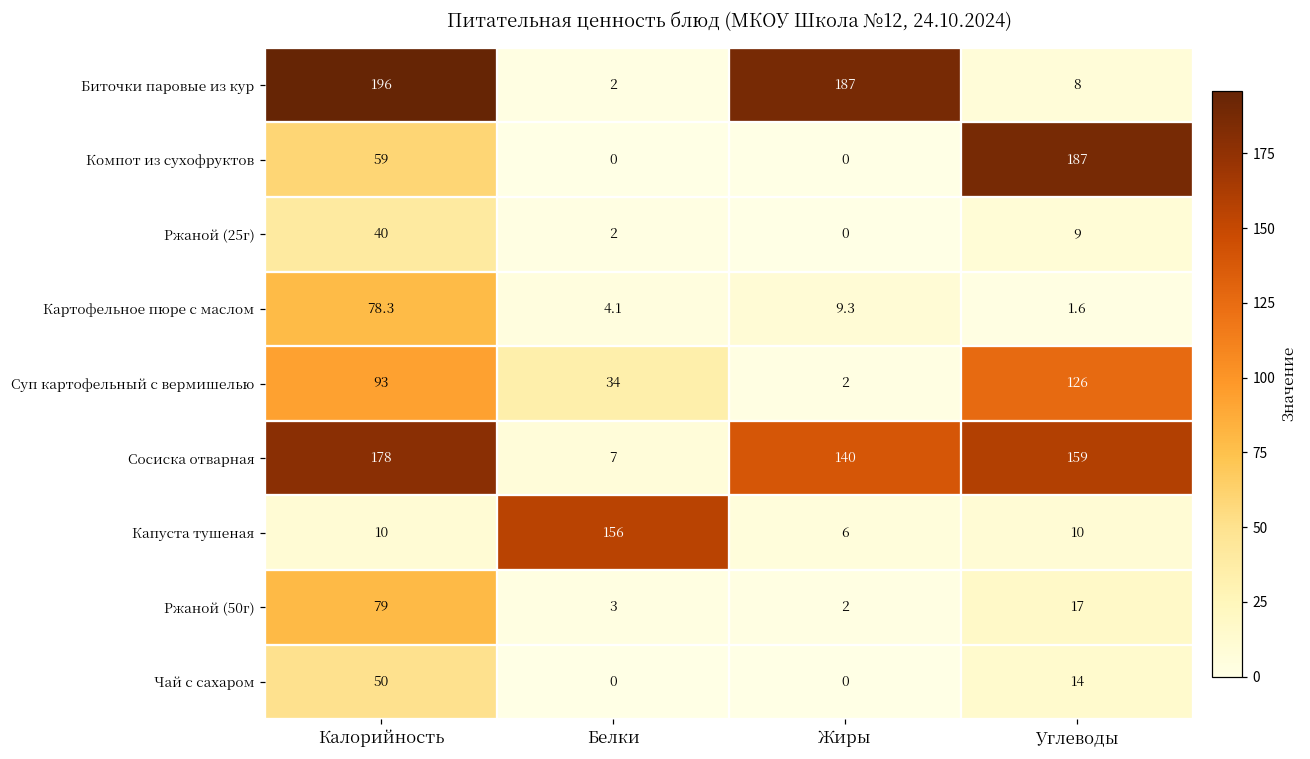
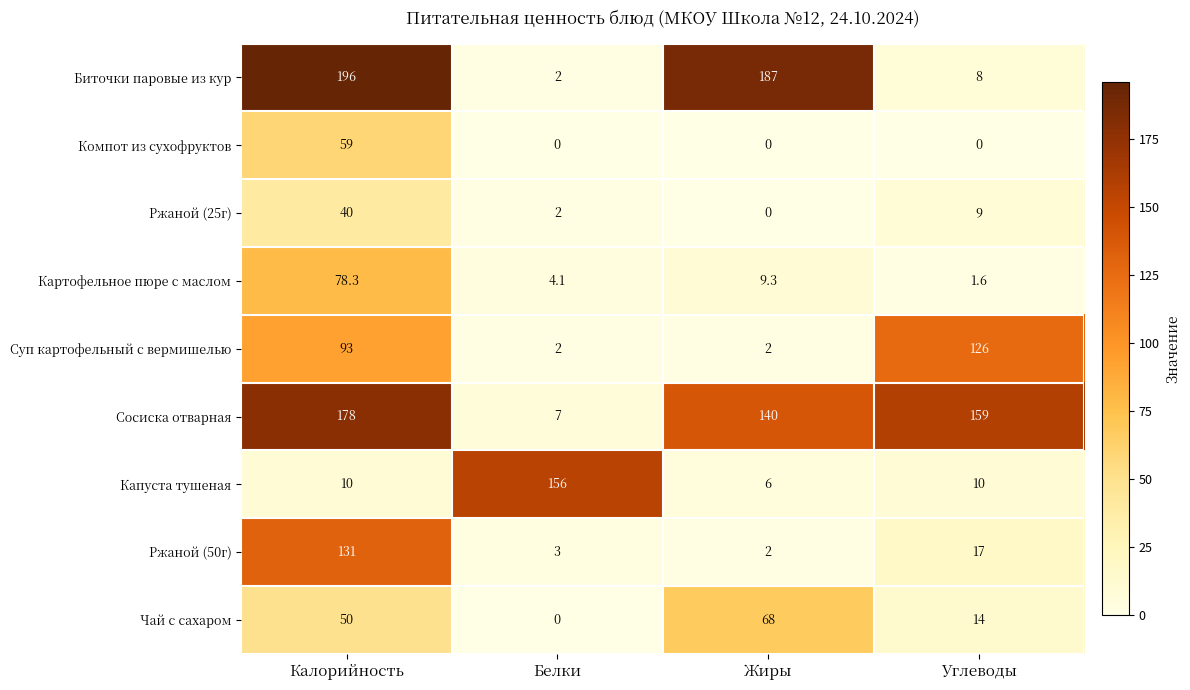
  {
    "Биточки паровые из кур": {
      "Калорийность": 196,
      "Белки": 2,
      "Жиры": 187,
      "Углеводы": 8
    },
    "Компот из сухофруктов": {
      "Калорийность": 59,
      "Белки": 0,
      "Жиры": 0,
-     "Углеводы": 187
+     "Углеводы": 0
    },
    "Ржаной (25г)": {
      "Калорийность": 40,
      "Белки": 2,
      "Жиры": 0,
      "Углеводы": 9
    },
    "Картофельное пюре с маслом": {
      "Калорийность": 78.3,
      "Белки": 4.1,
      "Жиры": 9.3,
      "Углеводы": 1.6
    },
    "Суп картофельный с вермишелью": {
      "Калорийность": 93,
-     "Белки": 34,
+     "Белки": 2,
      "Жиры": 2,
      "Углеводы": 126
    },
    "Сосиска отварная": {
      "Калорийность": 178,
      "Белки": 7,
      "Жиры": 140,
      "Углеводы": 159
    },
    "Капуста тушеная": {
      "Калорийность": 10,
      "Белки": 156,
      "Жиры": 6,
      "Углеводы": 10
    },
    "Ржаной (50г)": {
-     "Калорийность": 79,
+     "Калорийность": 131,
      "Белки": 3,
      "Жиры": 2,
      "Углеводы": 17
    },
    "Чай с сахаром": {
      "Калорийность": 50,
      "Белки": 0,
-     "Жиры": 0,
+     "Жиры": 68,
      "Углеводы": 14
    }
  }
